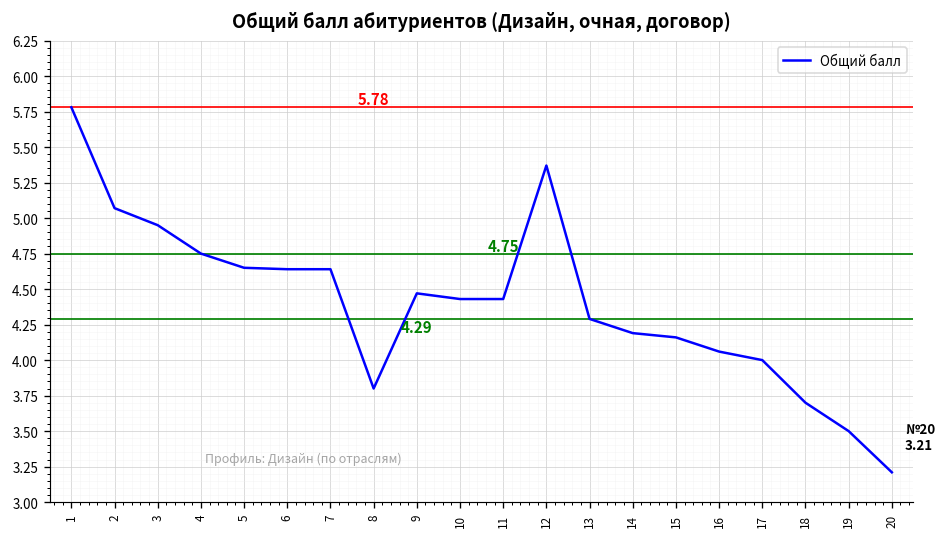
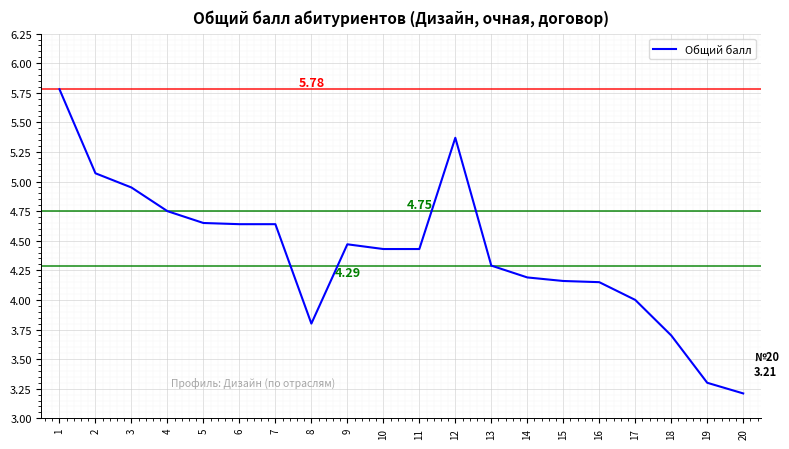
  {
    "1": 5.78,
    "2": 5.07,
    "3": 4.95,
    "4": 4.75,
    "5": 4.65,
    "6": 4.64,
    "7": 4.64,
    "8": 3.80,
    "10": 4.43,
    "11": 4.43,
    "12": 5.37,
    "13": 4.29,
    "14": 4.19,
    "15": 4.16,
-   "16": 4.06,
+   "16": 4.15,
    "17": 4.00,
    "18": 3.70,
-   "19": 3.5
+   "19": 3.3
  }
